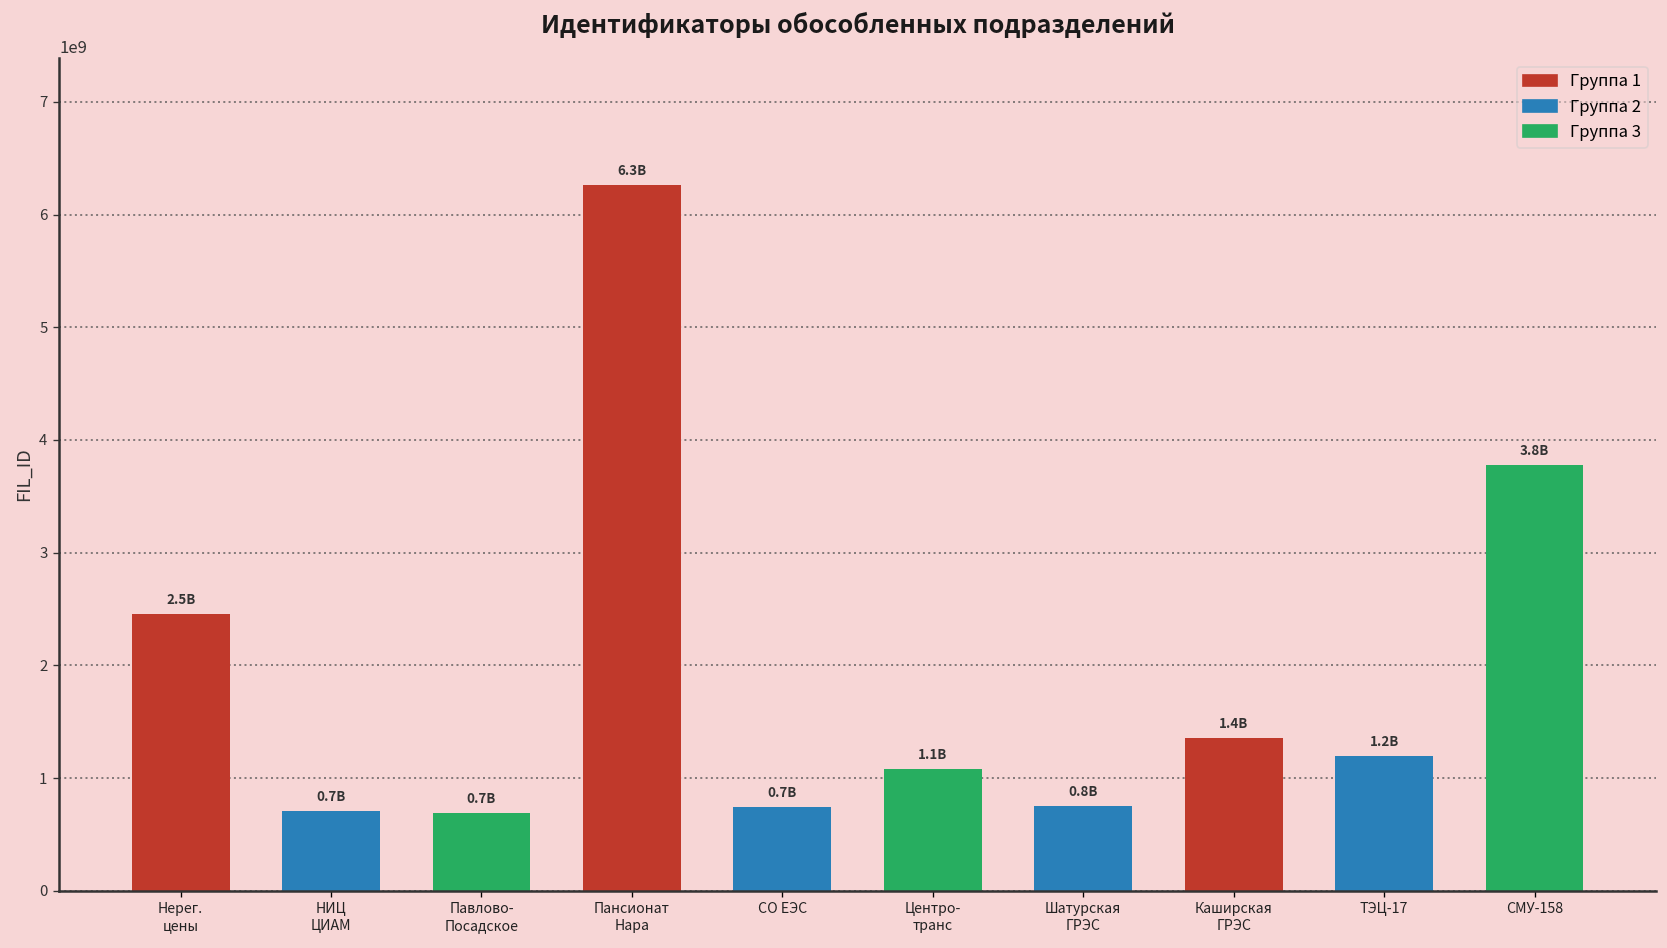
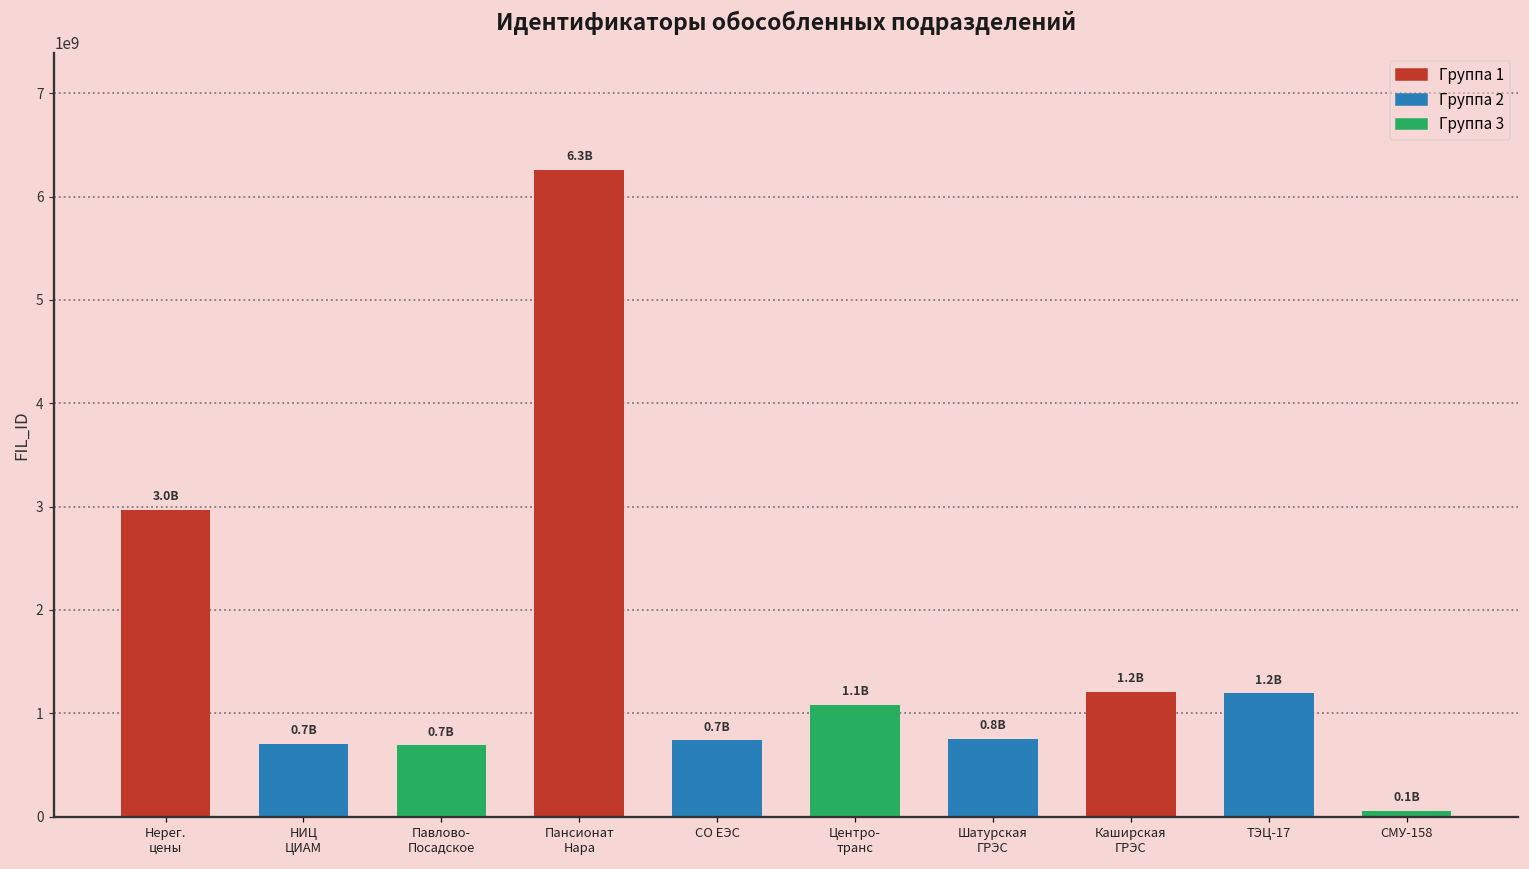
  {
-   "Нерег. цены": "2.5B",
+   "Нерег. цены": "3.0B",
    "НИЦ ЦИАМ": "0.7B",
    "Павлово- Посадское": "0.7B",
    "Пансионат Нара": "6.3B",
    "СО ЕЭС": "0.7B",
    "Центро- транс": "1.1B",
    "Шатурская ГРЭС": "0.8B",
-   "Каширская ГРЭС": "1.4B",
+   "Каширская ГРЭС": "1.2B",
    "ТЭЦ-17": "1.2B",
-   "СМУ-158": "3.8B"
+   "СМУ-158": "0.1B"
  }
